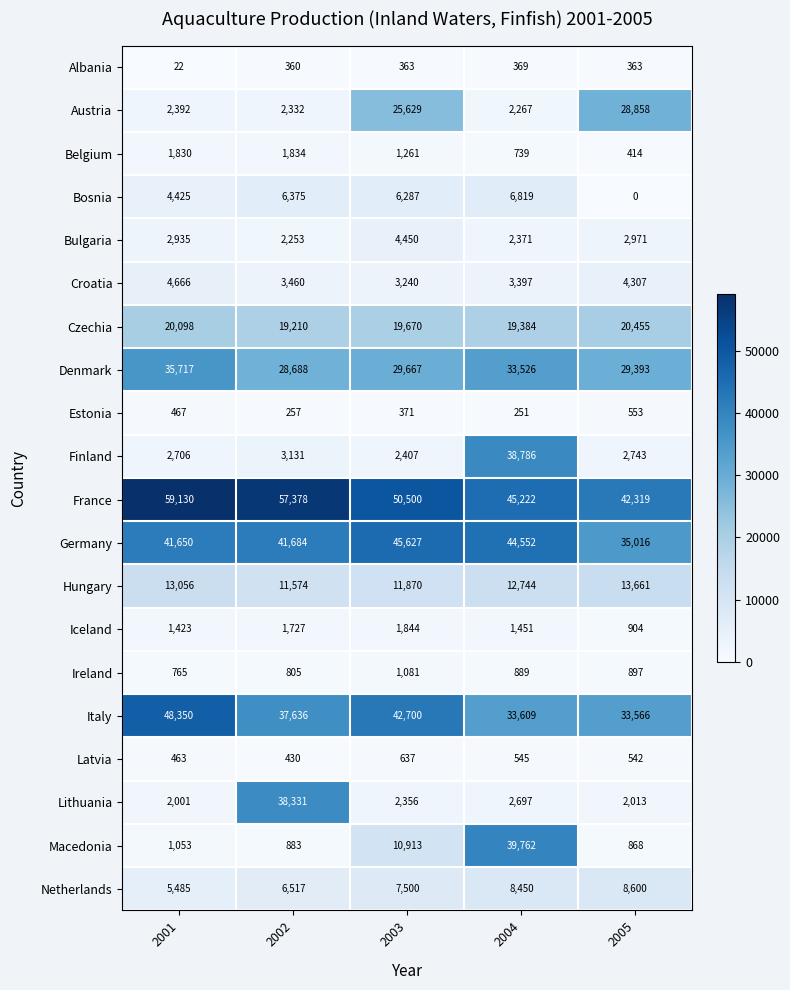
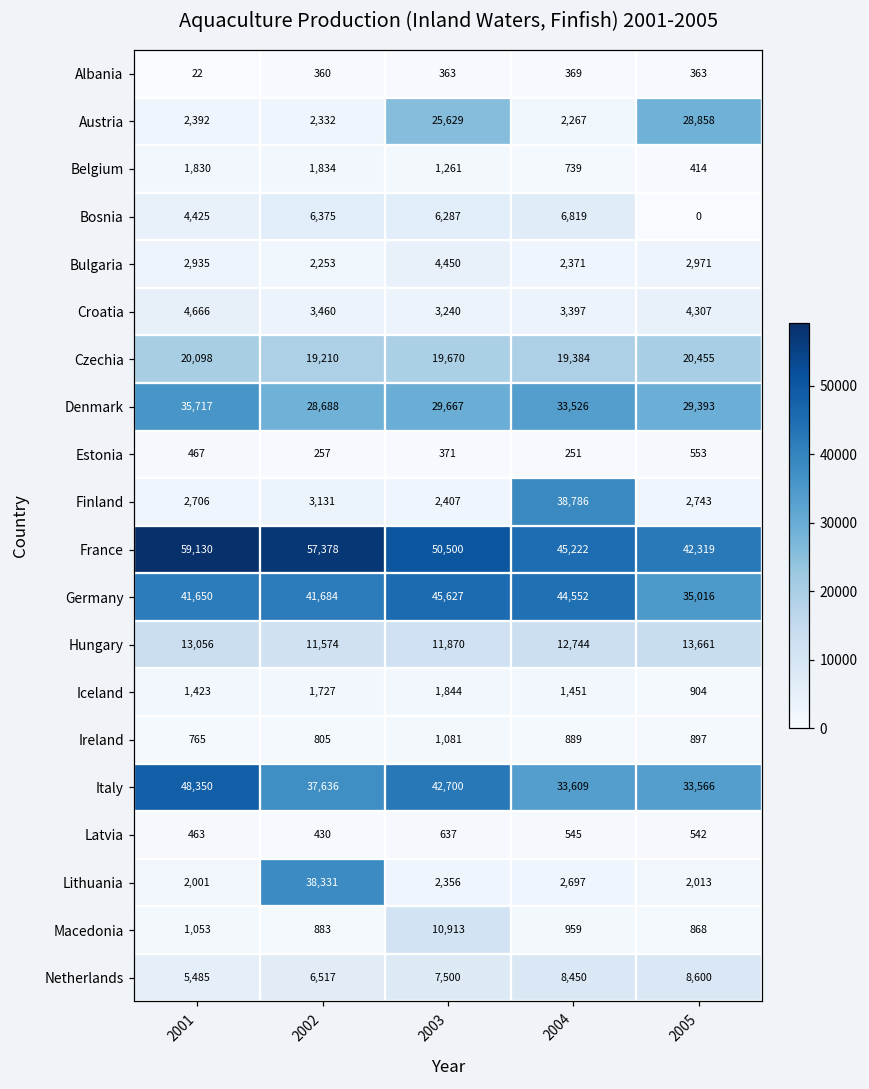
  {
    "Albania": {
      "2001": "22",
      "2002": "360",
      "2003": "363",
      "2004": "369",
      "2005": "363"
    },
    "Austria": {
      "2001": "2,392",
      "2002": "2,332",
      "2003": "25,629",
      "2004": "2,267",
      "2005": "28,858"
    },
    "Belgium": {
      "2001": "1,830",
      "2002": "1,834",
      "2003": "1,261",
      "2004": "739",
      "2005": "414"
    },
    "Bosnia": {
      "2001": "4,425",
      "2002": "6,375",
      "2003": "6,287",
      "2004": "6,819",
      "2005": "0"
    },
    "Bulgaria": {
      "2001": "2,935",
      "2002": "2,253",
      "2003": "4,450",
      "2004": "2,371",
      "2005": "2,971"
    },
    "Croatia": {
      "2001": "4,666",
      "2002": "3,460",
      "2003": "3,240",
      "2004": "3,397",
      "2005": "4,307"
    },
    "Czechia": {
      "2001": "20,098",
      "2002": "19,210",
      "2003": "19,670",
      "2004": "19,384",
      "2005": "20,455"
    },
    "Denmark": {
      "2001": "35,717",
      "2002": "28,688",
      "2003": "29,667",
      "2004": "33,526",
      "2005": "29,393"
    },
    "Estonia": {
      "2001": "467",
      "2002": "257",
      "2003": "371",
      "2004": "251",
      "2005": "553"
    },
    "Finland": {
      "2001": "2,706",
      "2002": "3,131",
      "2003": "2,407",
      "2004": "38,786",
      "2005": "2,743"
    },
    "France": {
      "2001": "59,130",
      "2002": "57,378",
      "2003": "50,500",
      "2004": "45,222",
      "2005": "42,319"
    },
    "Germany": {
      "2001": "41,650",
      "2002": "41,684",
      "2003": "45,627",
      "2004": "44,552",
      "2005": "35,016"
    },
    "Hungary": {
      "2001": "13,056",
      "2002": "11,574",
      "2003": "11,870",
      "2004": "12,744",
      "2005": "13,661"
    },
    "Iceland": {
      "2001": "1,423",
      "2002": "1,727",
      "2003": "1,844",
      "2004": "1,451",
      "2005": "904"
    },
    "Ireland": {
      "2001": "765",
      "2002": "805",
      "2003": "1,081",
      "2004": "889",
      "2005": "897"
    },
    "Italy": {
      "2001": "48,350",
      "2002": "37,636",
      "2003": "42,700",
      "2004": "33,609",
      "2005": "33,566"
    },
    "Latvia": {
      "2001": "463",
      "2002": "430",
      "2003": "637",
      "2004": "545",
      "2005": "542"
    },
    "Lithuania": {
      "2001": "2,001",
      "2002": "38,331",
      "2003": "2,356",
      "2004": "2,697",
      "2005": "2,013"
    },
    "Macedonia": {
      "2001": "1,053",
      "2002": "883",
      "2003": "10,913",
-     "2004": "39,762",
+     "2004": "959",
      "2005": "868"
    },
    "Netherlands": {
      "2001": "5,485",
      "2002": "6,517",
      "2003": "7,500",
      "2004": "8,450",
      "2005": "8,600"
    }
  }
